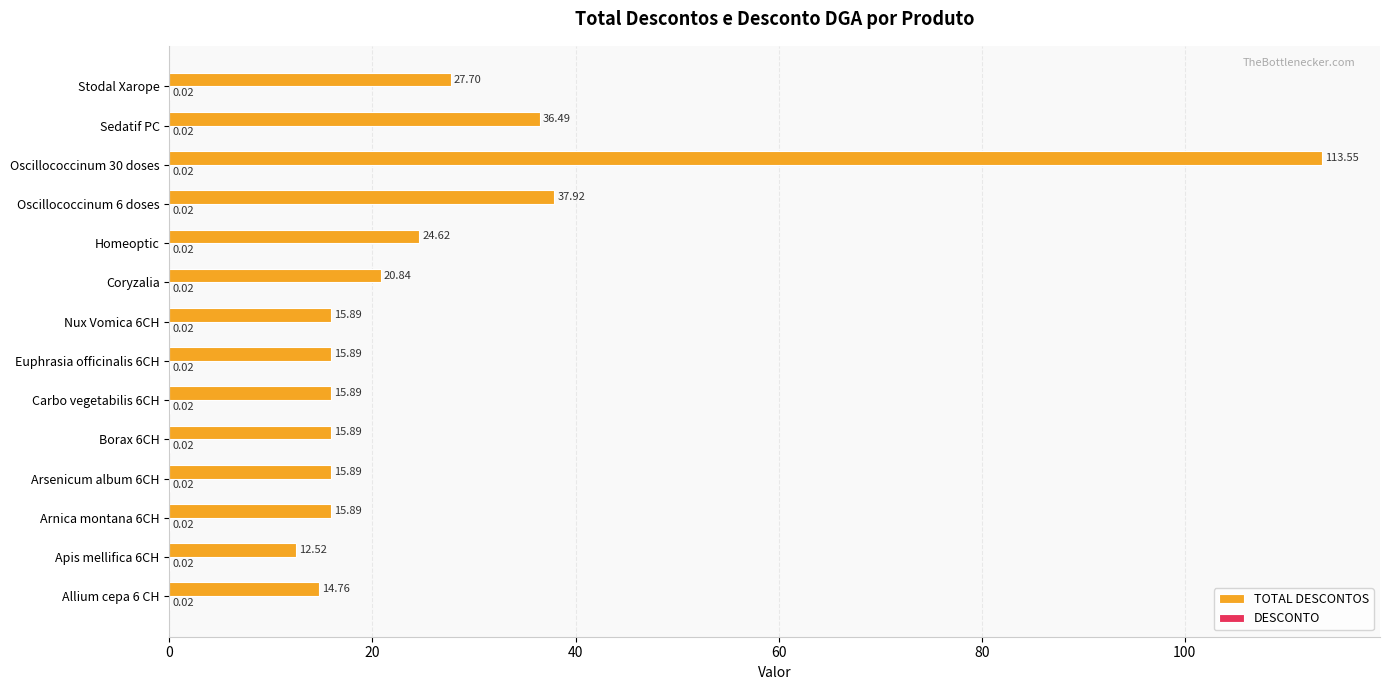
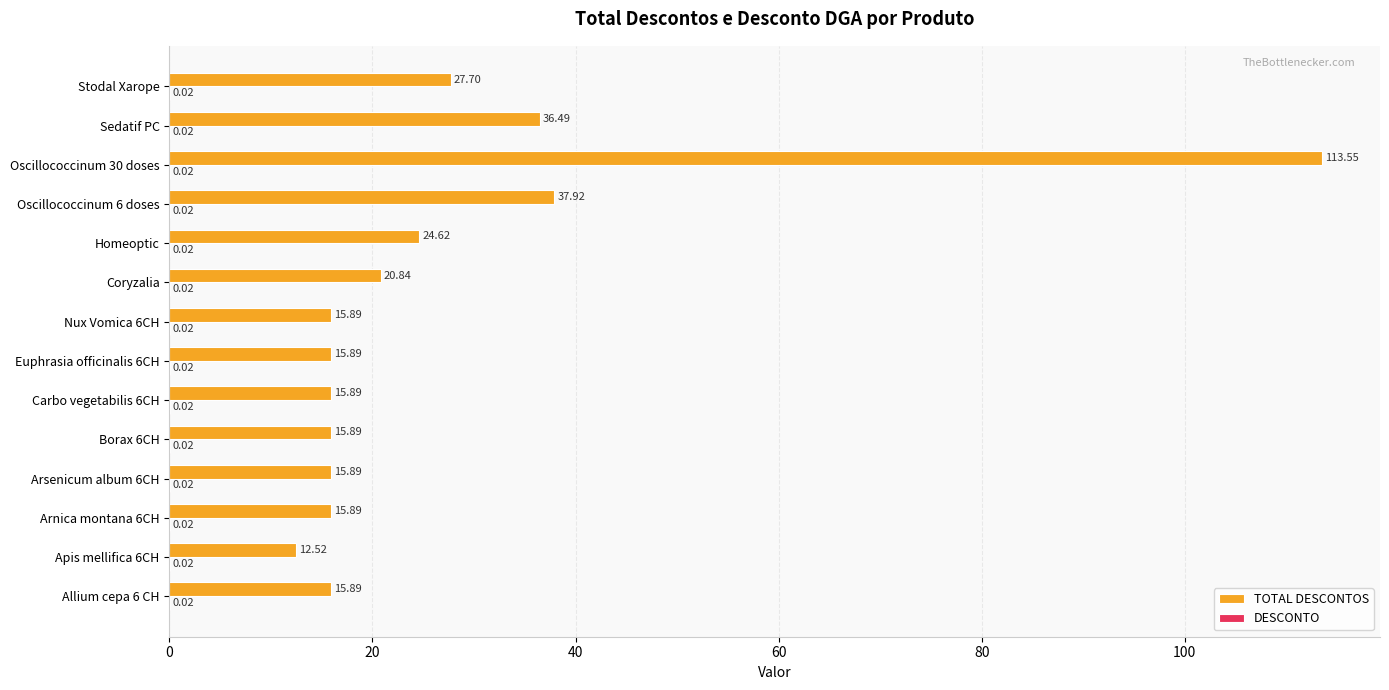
  {
    "TOTAL DESCONTOS": {
      "Stodal Xarope": 27.70,
      "Sedatif PC": 36.49,
      "Oscillococcinum 30 doses": 113.55,
      "Oscillococcinum 6 doses": 37.92,
      "Homeoptic": 24.62,
      "Coryzalia": 20.84,
      "Nux Vomica 6CH": 15.89,
      "Euphrasia officinalis 6CH": 15.89,
      "Carbo vegetabilis 6CH": 15.89,
      "Borax 6CH": 15.89,
      "Arsenicum album 6CH": 15.89,
      "Arnica montana 6CH": 15.89,
      "Apis mellifica 6CH": 12.52,
-     "Allium cepa 6 CH": 14.76
+     "Allium cepa 6 CH": 15.89
    },
    "DESCONTO": {
      "Stodal Xarope": 0.02,
      "Sedatif PC": 0.02,
      "Oscillococcinum 30 doses": 0.02,
      "Oscillococcinum 6 doses": 0.02,
      "Homeoptic": 0.02,
      "Coryzalia": 0.02,
      "Nux Vomica 6CH": 0.02,
      "Euphrasia officinalis 6CH": 0.02,
      "Carbo vegetabilis 6CH": 0.02,
      "Borax 6CH": 0.02,
      "Arsenicum album 6CH": 0.02,
      "Arnica montana 6CH": 0.02,
      "Apis mellifica 6CH": 0.02,
      "Allium cepa 6 CH": 0.02
    }
  }
